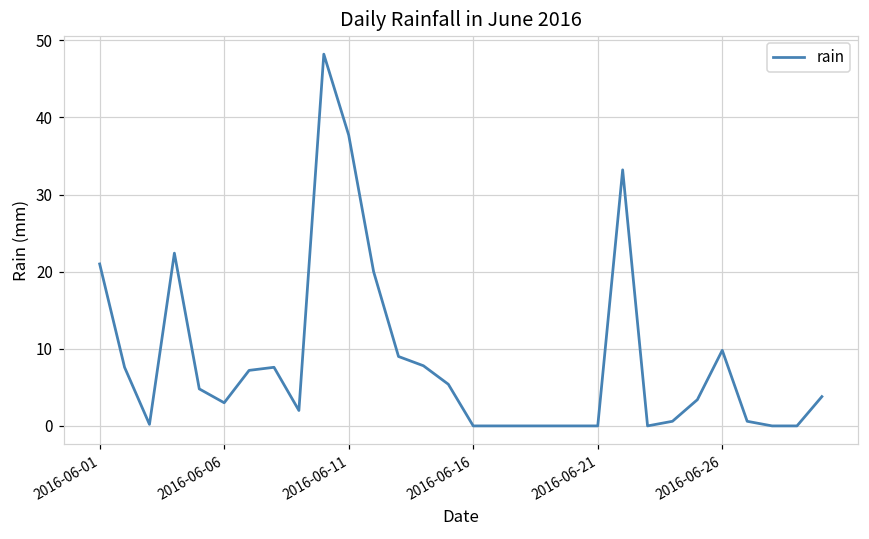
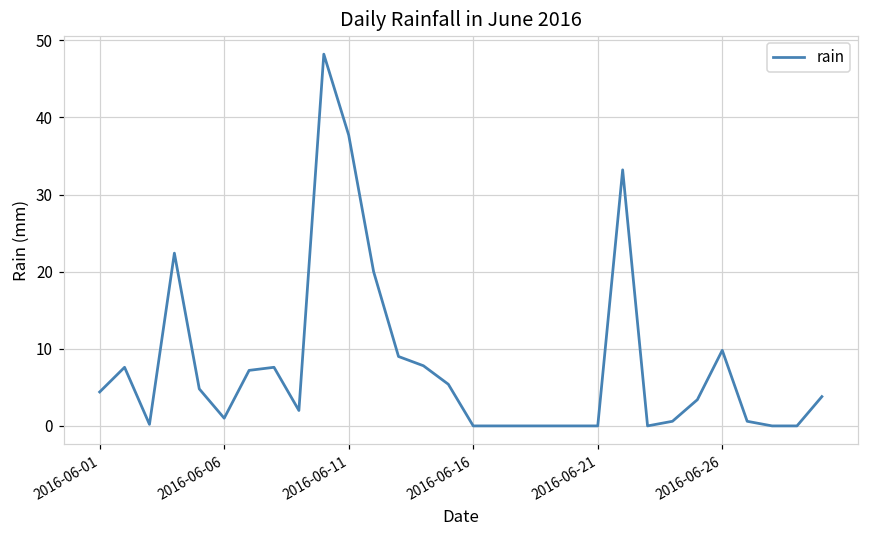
  {
-   "2016-06-01": 21,
-   "2016-06-06": 3,
+   "2016-06-01": 4,
+   "2016-06-06": 1,
    "2016-06-11": 38,
    "2016-06-16": 0,
    "2016-06-21": 0,
    "2016-06-26": 10
  }
